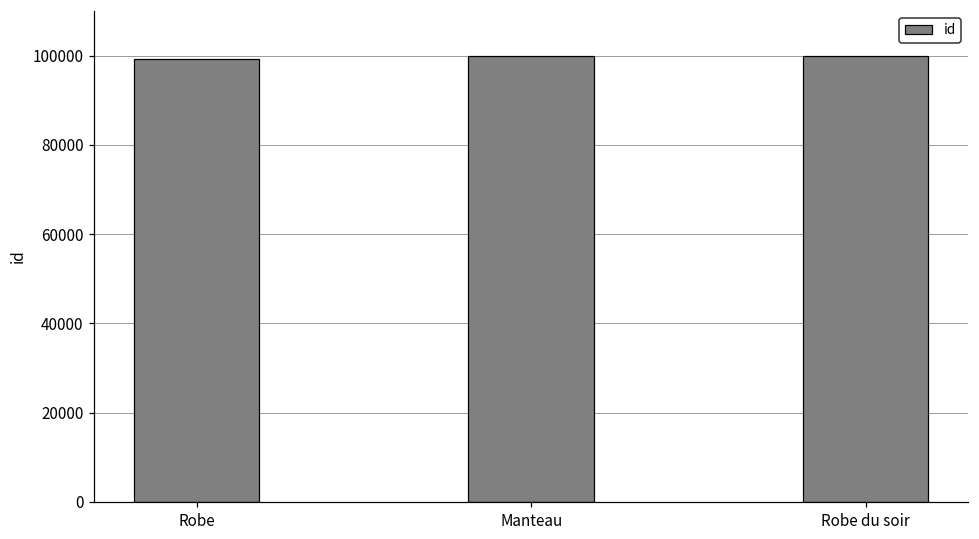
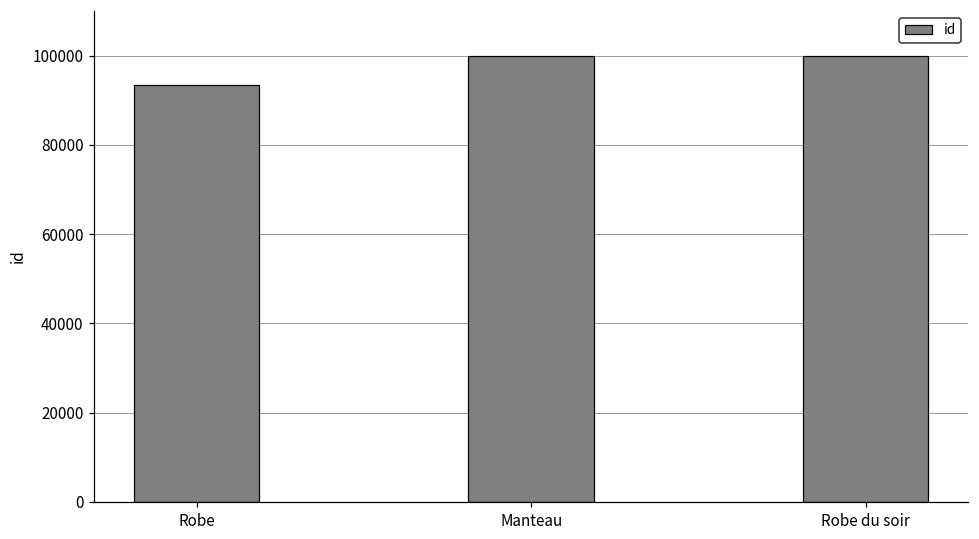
  {
-   "Robe": 99000,
+   "Robe": 94000,
    "Manteau": 100000,
    "Robe du soir": 100000
  }
